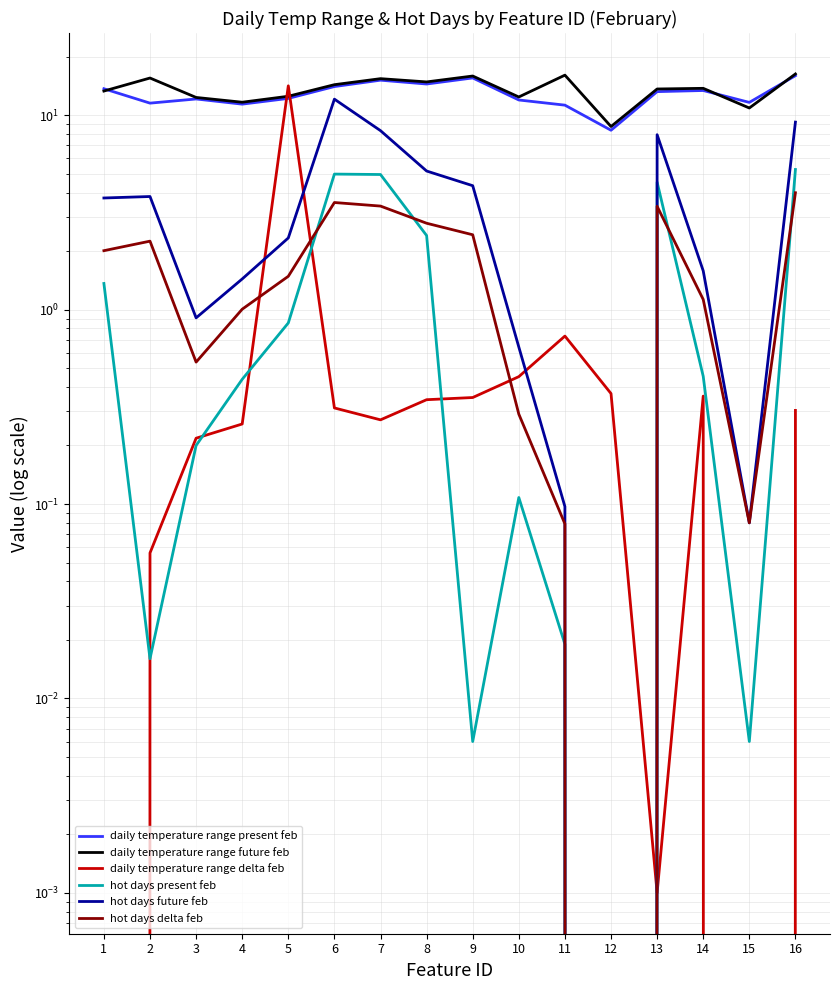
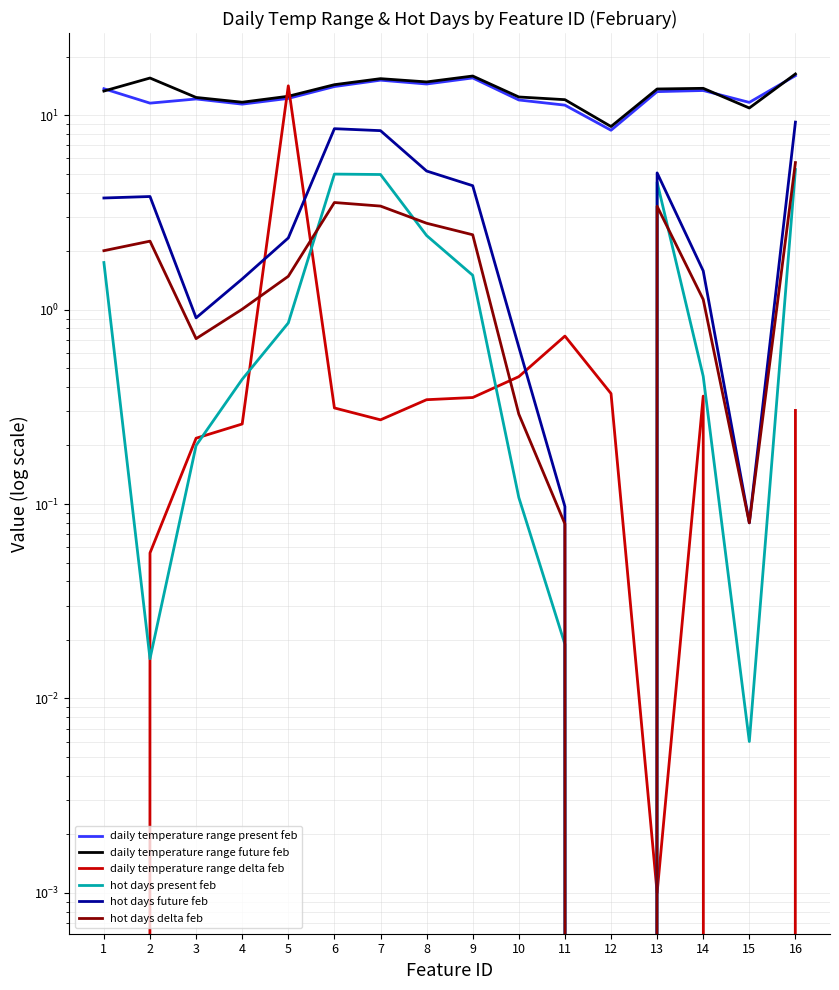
  {
    "daily temperature range present feb": {
      "2": 12,
      "10": 12,
      "11": 11,
      "12": 8.4,
      "13": 13,
      "15": 12
    },
    "daily temperature range future feb": {
      "2": 16,
      "10": 12,
-     "11": 16,
+     "11": 12,
      "12": 9,
      "13": 14,
      "15": 11
    },
    "daily temperature range delta feb": {
      "2": 0.056,
      "3": 0.22,
      "4": 0.26,
      "5": 14,
      "6": 0.31,
      "7": 0.27,
      "8": 0.34,
      "9": 0.35,
      "10": 0.45,
      "11": 0.73,
      "12": 0.37,
      "13": 0.001,
      "14": 0.36,
      "16": 0.30
    },
    "hot days present feb": {
-     "1": 1.4,
+     "1": 1.7,
      "2": 0.016,
      "3": 0.20,
      "4": 0.44,
      "5": 0.9,
      "6": 5.0,
      "7": 5.0,
      "8": 2.4,
-     "9": 0.006,
+     "9": 1.5,
      "10": 0.11,
      "11": 0.019,
      "13": 4.5,
      "14": 0.45,
      "15": 0.006,
      "16": 5.3
    },
    "hot days future feb": {
      "1": 3.8,
      "2": 3.8,
      "3": 0.9,
      "4": 1.4,
      "5": 2.3,
-     "6": 12,
+     "6": 9,
      "7": 8.3,
      "8": 5.2,
      "9": 4.3,
      "10": 0.64,
      "11": 0.10,
-     "13": 7.9,
+     "13": 5.1,
      "14": 1.6,
      "16": 9
    },
    "hot days delta feb": {
      "1": 2.0,
      "2": 2.3,
-     "3": 0.54,
+     "3": 0.71,
      "4": 1.0,
      "5": 1.5,
      "6": 3.6,
      "7": 3.4,
      "8": 2.8,
      "9": 2.4,
      "10": 0.29,
      "11": 0.08,
      "13": 3.4,
      "14": 1.1,
-     "16": 4.0
+     "16": 5.7
    }
  }
